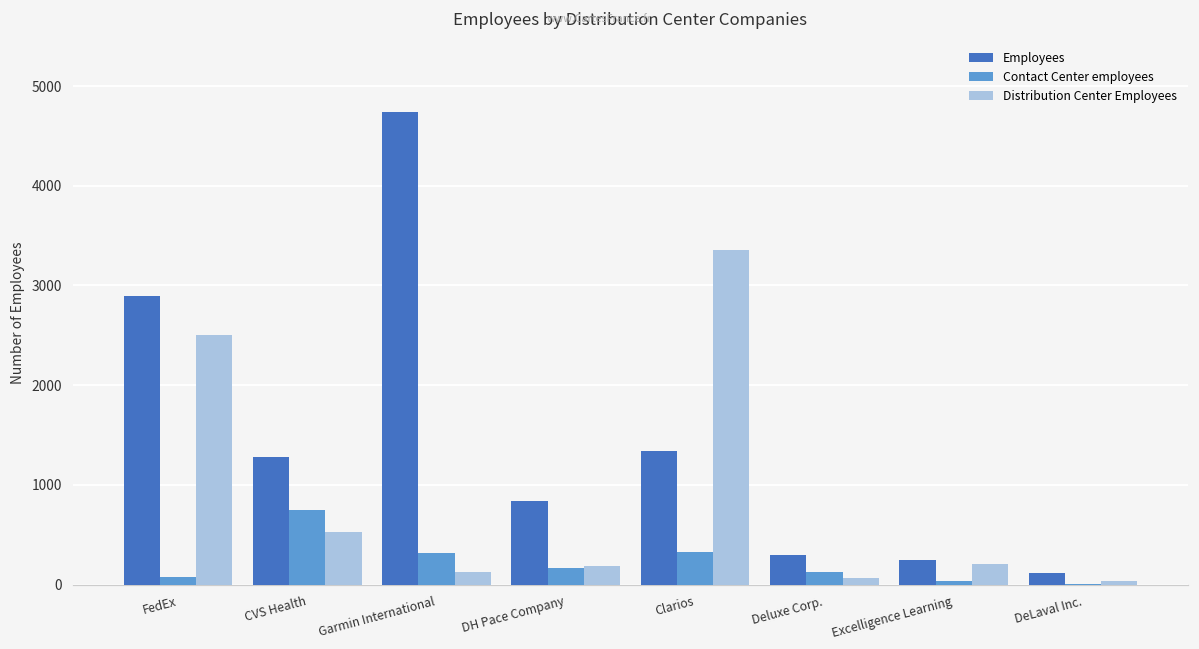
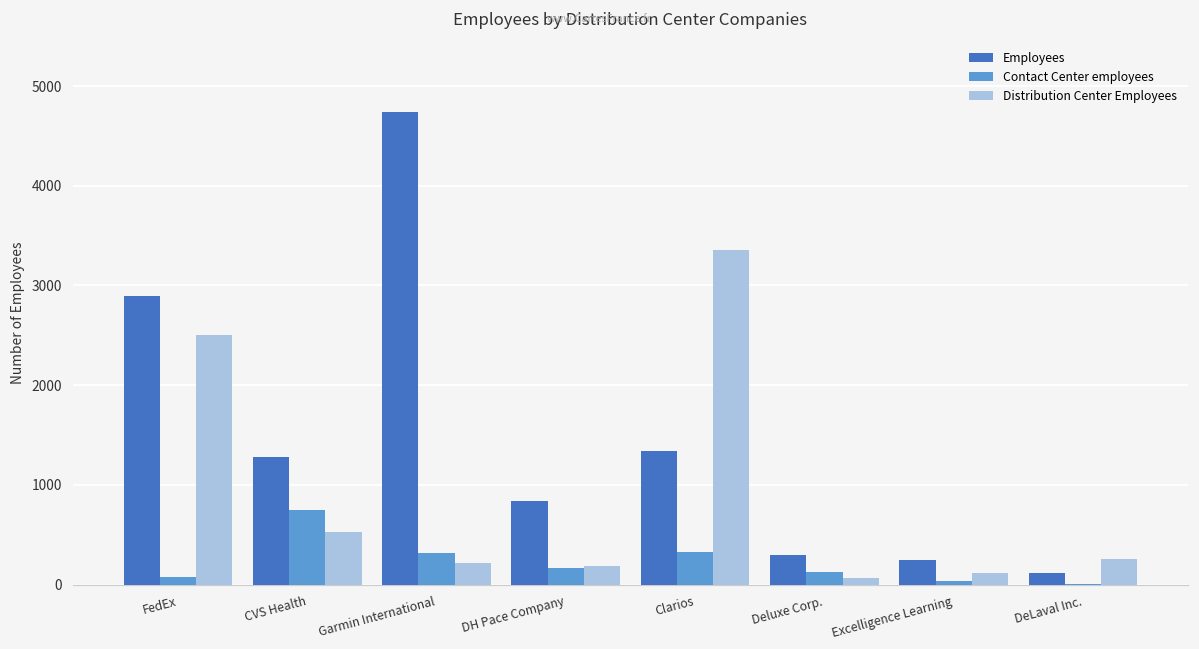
  {
    "Distribution Center Employees": {
      "FedEx": 2500,
      "CVS Health": 500,
-     "Garmin International": 100,
+     "Garmin International": 200,
      "DH Pace Company": 200,
      "Clarios": 3400,
      "Deluxe Corp.": 100,
-     "Excelligence Learning": 200,
-     "DeLaval Inc.": 0
+     "Excelligence Learning": 100,
+     "DeLaval Inc.": 300
    }
  }
